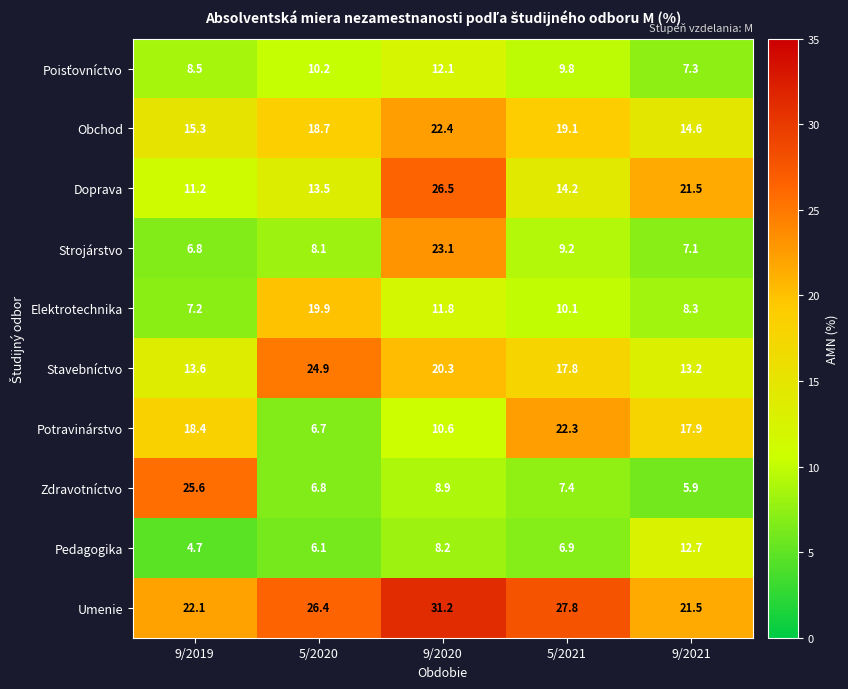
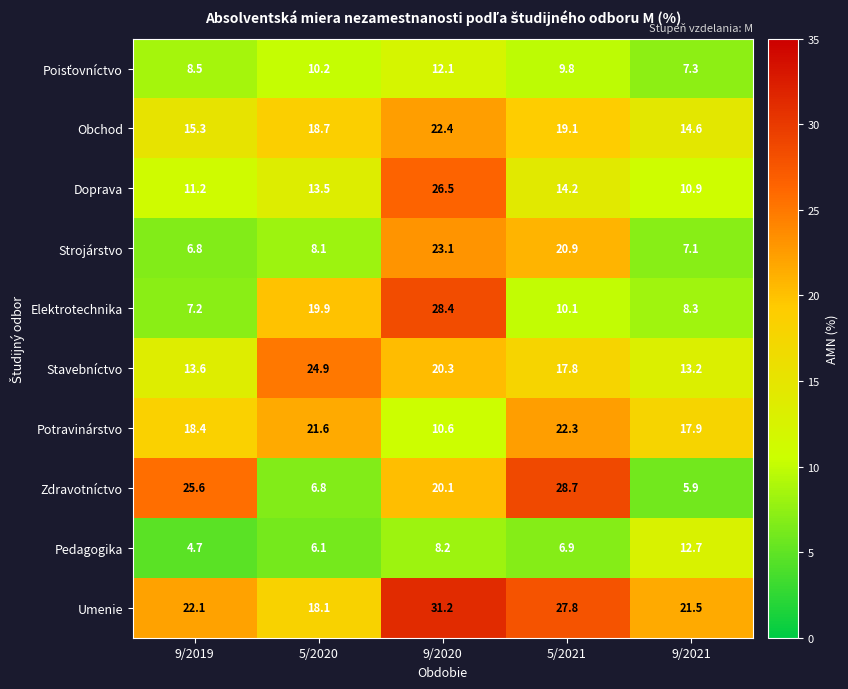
  {
    "Poisťovníctvo": {
      "9/2019": 8.5,
      "5/2020": 10.2,
      "9/2020": 12.1,
      "5/2021": 9.8,
      "9/2021": 7.3
    },
    "Obchod": {
      "9/2019": 15.3,
      "5/2020": 18.7,
      "9/2020": 22.4,
      "5/2021": 19.1,
      "9/2021": 14.6
    },
    "Doprava": {
      "9/2019": 11.2,
      "5/2020": 13.5,
      "9/2020": 26.5,
      "5/2021": 14.2,
-     "9/2021": 21.5
+     "9/2021": 10.9
    },
    "Strojárstvo": {
      "9/2019": 6.8,
      "5/2020": 8.1,
      "9/2020": 23.1,
-     "5/2021": 9.2,
+     "5/2021": 20.9,
      "9/2021": 7.1
    },
    "Elektrotechnika": {
      "9/2019": 7.2,
      "5/2020": 19.9,
-     "9/2020": 11.8,
+     "9/2020": 28.4,
      "5/2021": 10.1,
      "9/2021": 8.3
    },
    "Stavebníctvo": {
      "9/2019": 13.6,
      "5/2020": 24.9,
      "9/2020": 20.3,
      "5/2021": 17.8,
      "9/2021": 13.2
    },
    "Potravinárstvo": {
      "9/2019": 18.4,
-     "5/2020": 6.7,
+     "5/2020": 21.6,
      "9/2020": 10.6,
      "5/2021": 22.3,
      "9/2021": 17.9
    },
    "Zdravotníctvo": {
      "9/2019": 25.6,
      "5/2020": 6.8,
-     "9/2020": 8.9,
-     "5/2021": 7.4,
+     "9/2020": 20.1,
+     "5/2021": 28.7,
      "9/2021": 5.9
    },
    "Pedagogika": {
      "9/2019": 4.7,
      "5/2020": 6.1,
      "9/2020": 8.2,
      "5/2021": 6.9,
      "9/2021": 12.7
    },
    "Umenie": {
      "9/2019": 22.1,
-     "5/2020": 26.4,
+     "5/2020": 18.1,
      "9/2020": 31.2,
      "5/2021": 27.8,
      "9/2021": 21.5
    }
  }
